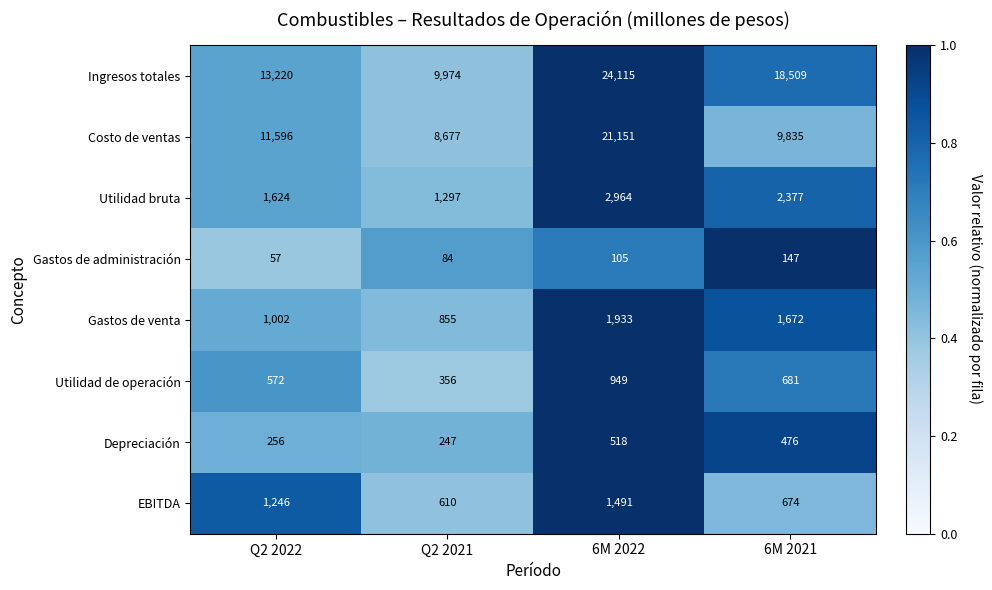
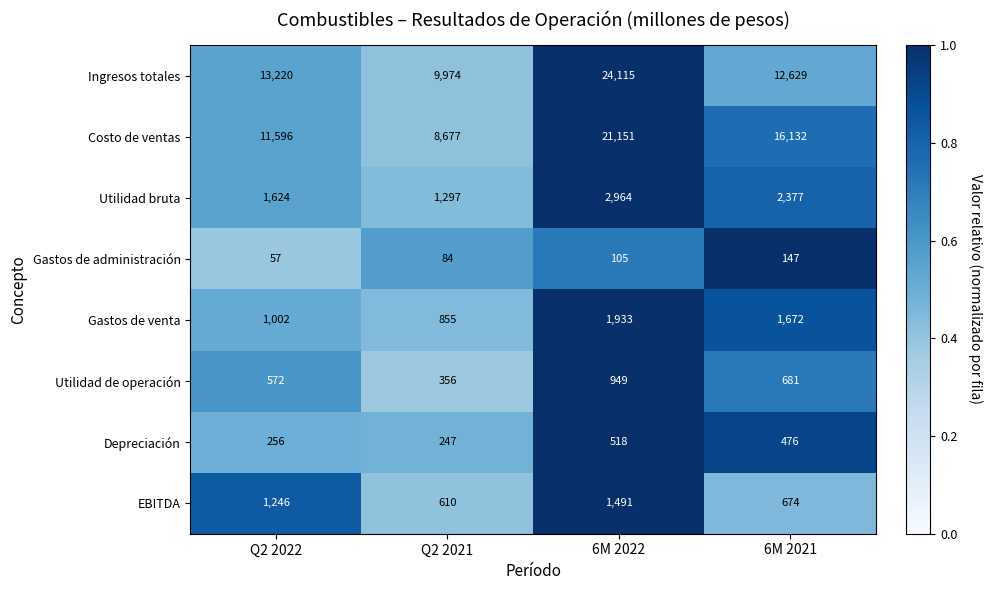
  {
    "Ingresos totales": {
      "Q2 2022": "13,220",
      "Q2 2021": "9,974",
      "6M 2022": "24,115",
-     "6M 2021": "18,509"
+     "6M 2021": "12,629"
    },
    "Costo de ventas": {
      "Q2 2022": "11,596",
      "Q2 2021": "8,677",
      "6M 2022": "21,151",
-     "6M 2021": "9,835"
+     "6M 2021": "16,132"
    },
    "Utilidad bruta": {
      "Q2 2022": "1,624",
      "Q2 2021": "1,297",
      "6M 2022": "2,964",
      "6M 2021": "2,377"
    },
    "Gastos de administración": {
      "Q2 2022": "57",
      "Q2 2021": "84",
      "6M 2022": "105",
      "6M 2021": "147"
    },
    "Gastos de venta": {
      "Q2 2022": "1,002",
      "Q2 2021": "855",
      "6M 2022": "1,933",
      "6M 2021": "1,672"
    },
    "Utilidad de operación": {
      "Q2 2022": "572",
      "Q2 2021": "356",
      "6M 2022": "949",
      "6M 2021": "681"
    },
    "Depreciación": {
      "Q2 2022": "256",
      "Q2 2021": "247",
      "6M 2022": "518",
      "6M 2021": "476"
    },
    "EBITDA": {
      "Q2 2022": "1,246",
      "Q2 2021": "610",
      "6M 2022": "1,491",
      "6M 2021": "674"
    }
  }
